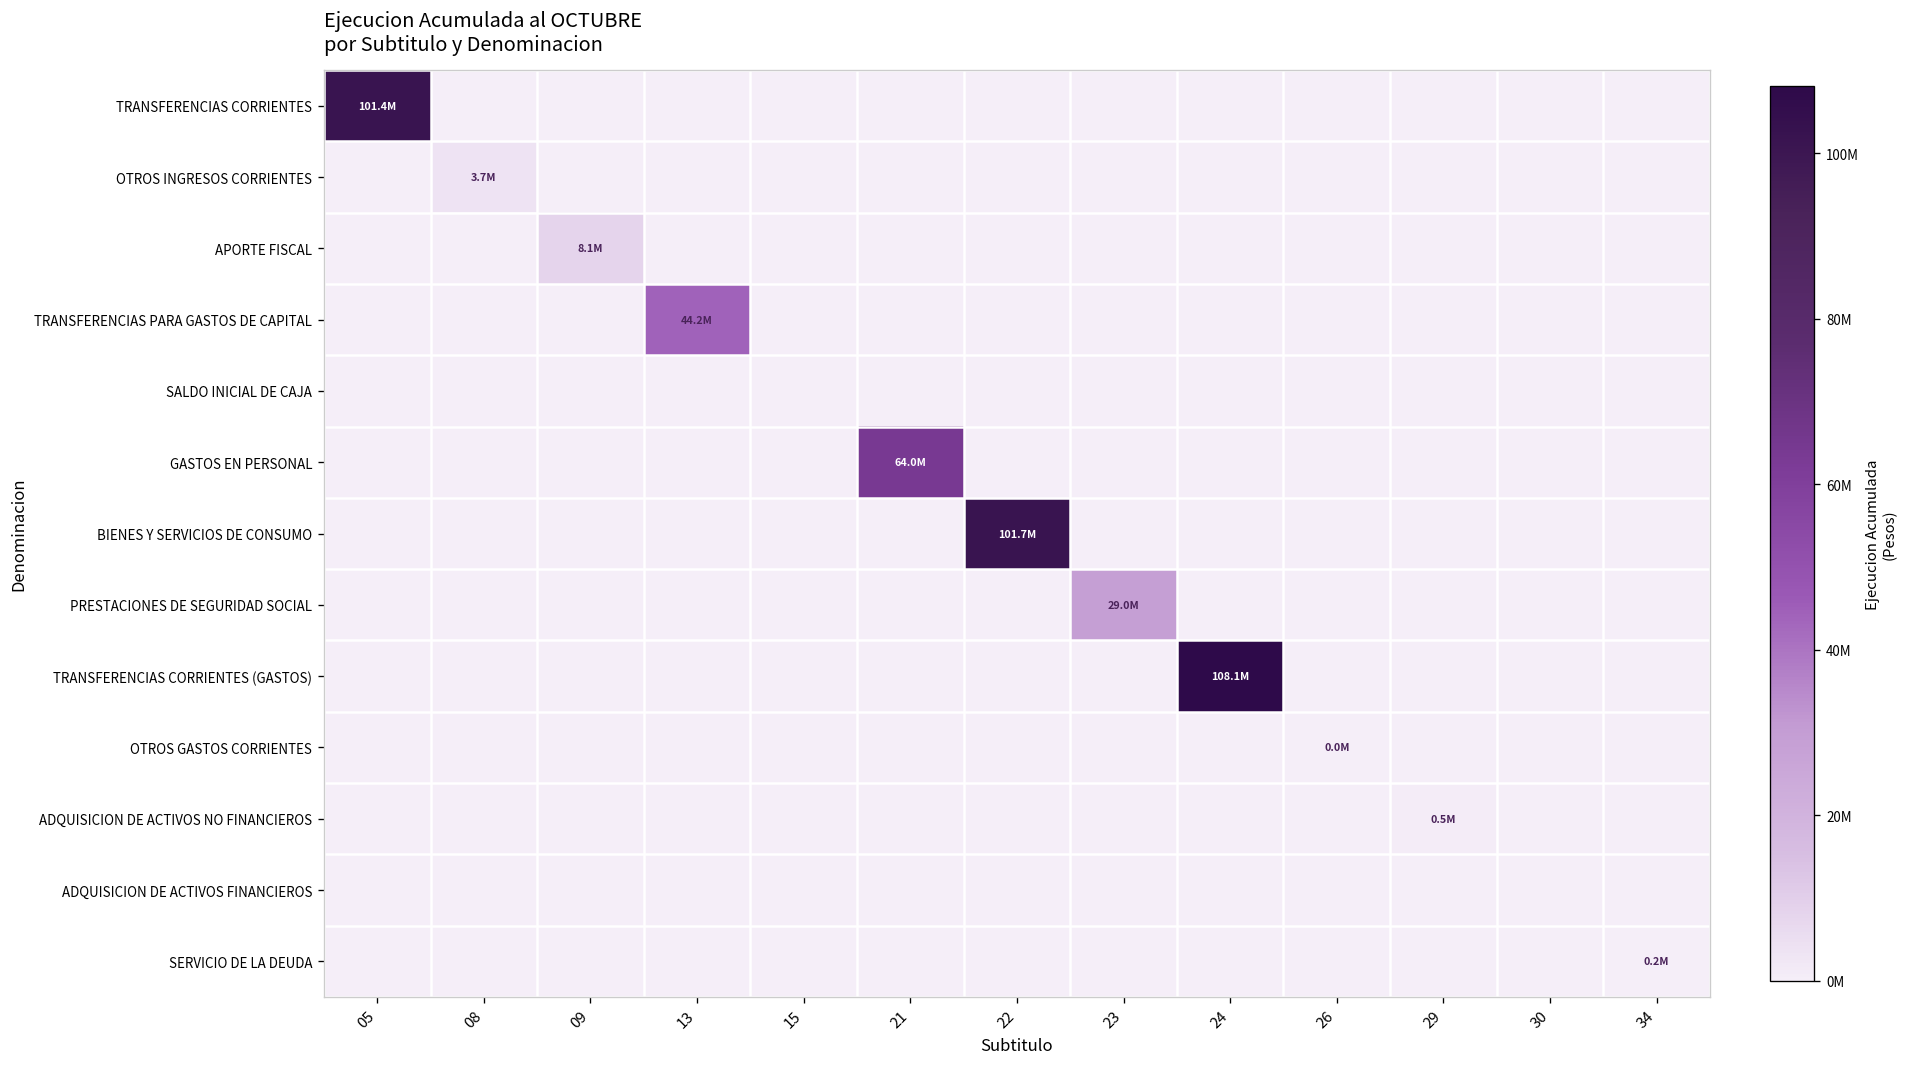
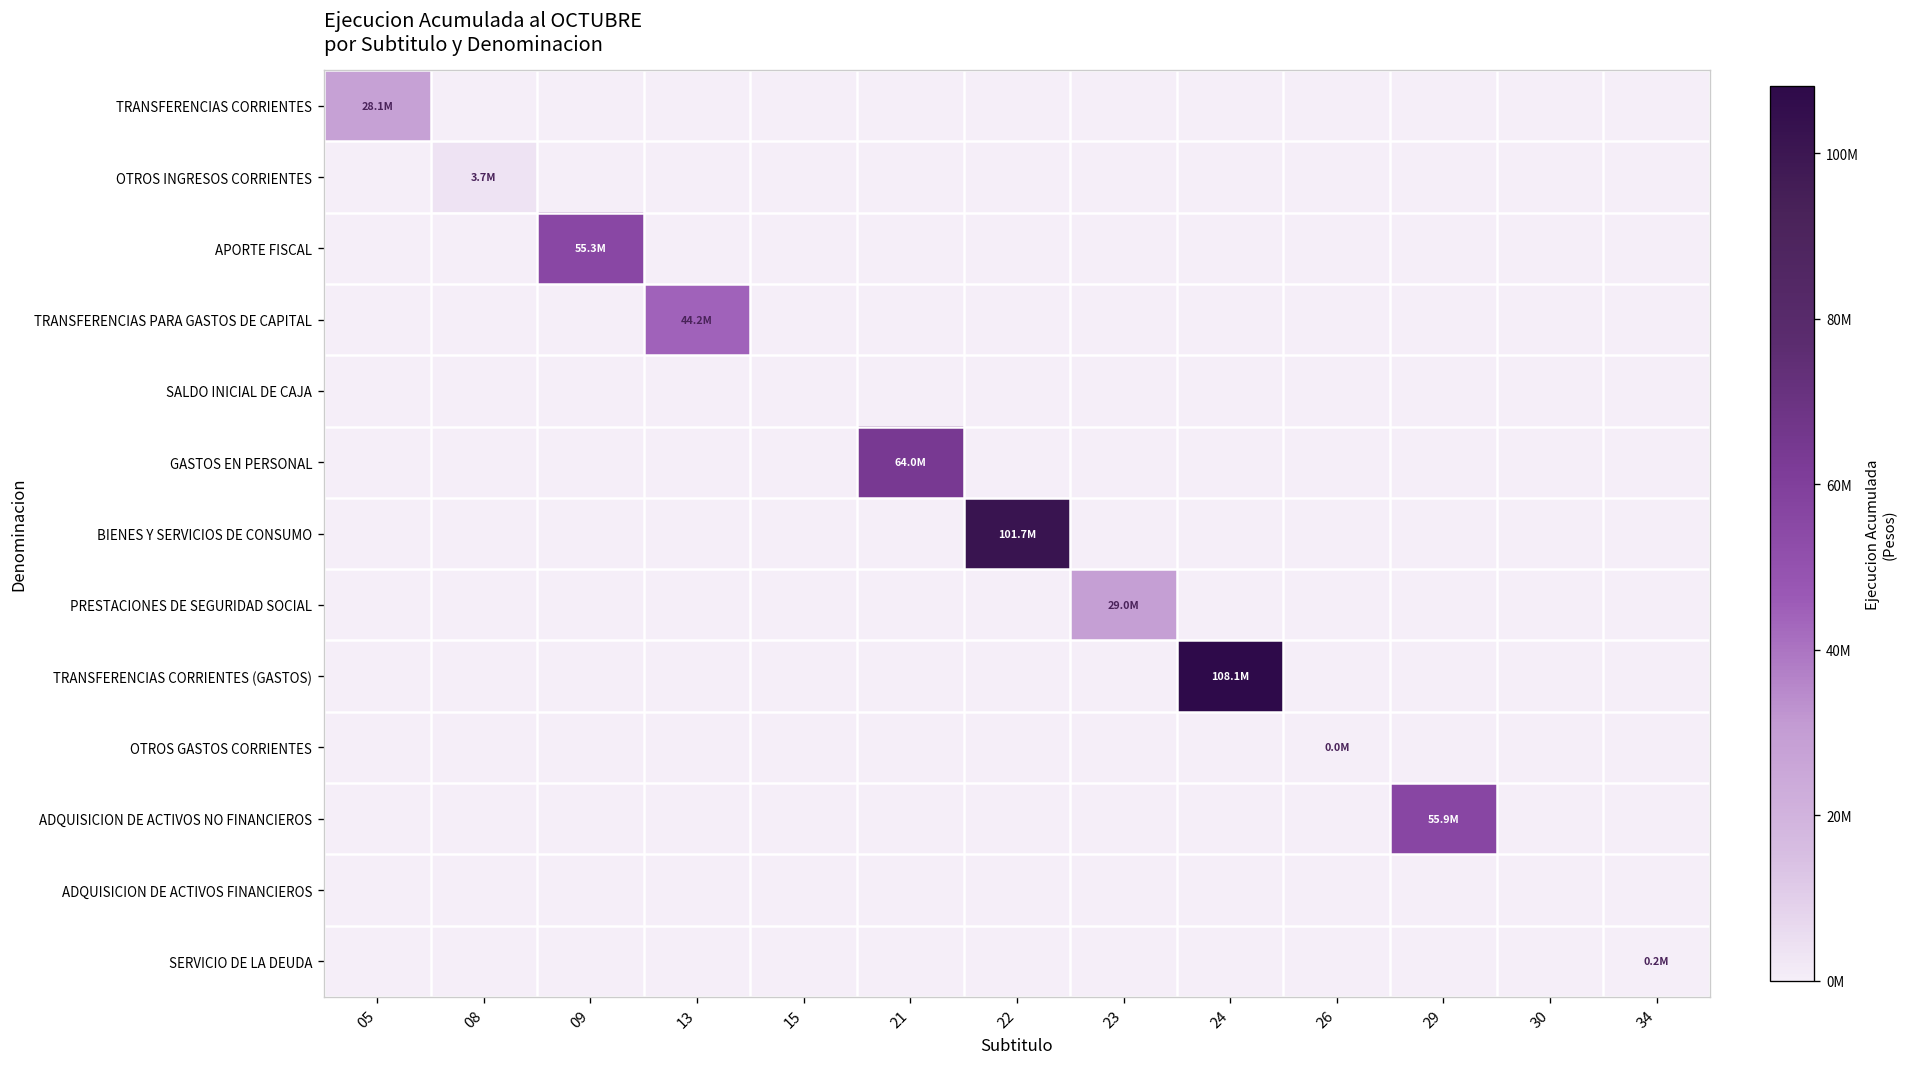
  {
    "TRANSFERENCIAS CORRIENTES": {
-     "05": "101.4M"
+     "05": "28.1M"
    },
    "OTROS INGRESOS CORRIENTES": {
      "08": "3.7M"
    },
    "APORTE FISCAL": {
-     "09": "8.1M"
+     "09": "55.3M"
    },
    "TRANSFERENCIAS PARA GASTOS DE CAPITAL": {
      "13": "44.2M"
    },
    "GASTOS EN PERSONAL": {
      "21": "64.0M"
    },
    "BIENES Y SERVICIOS DE CONSUMO": {
      "22": "101.7M"
    },
    "PRESTACIONES DE SEGURIDAD SOCIAL": {
      "23": "29.0M"
    },
    "TRANSFERENCIAS CORRIENTES (GASTOS)": {
      "24": "108.1M"
    },
    "OTROS GASTOS CORRIENTES": {
      "26": "0.0M"
    },
    "ADQUISICION DE ACTIVOS NO FINANCIEROS": {
-     "29": "0.5M"
+     "29": "55.9M"
    },
    "SERVICIO DE LA DEUDA": {
      "34": "0.2M"
    }
  }
